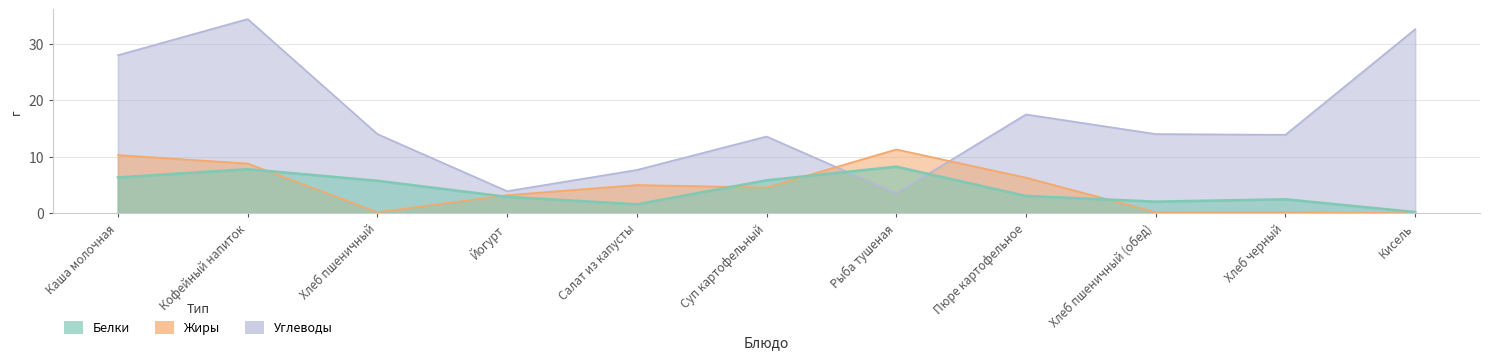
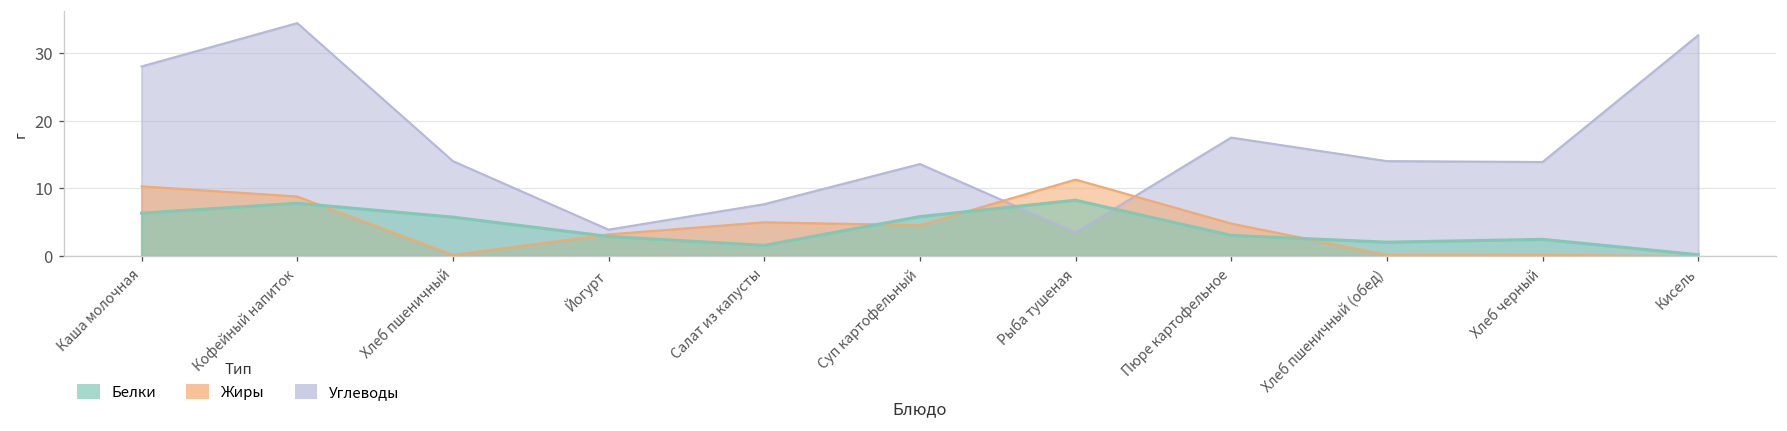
  {
    "Углеводы": {
      "Каша молочная": 28,
      "Кофейный напиток": 34,
      "Хлеб пшеничный": 14,
      "Йогурт": 4,
      "Салат из капусты": 8,
      "Суп картофельный": 14,
      "Рыба тушеная": 4,
      "Пюре картофельное": 18,
      "Хлеб пшеничный (обед)": 14,
      "Хлеб черный": 14,
      "Кисель": 33
    },
    "Жиры": {
      "Каша молочная": 10,
      "Кофейный напиток": 9,
      "Хлеб пшеничный": 0,
      "Салат из капусты": 5,
      "Суп картофельный": 5,
      "Рыба тушеная": 11,
-     "Пюре картофельное": 6,
+     "Пюре картофельное": 5,
      "Хлеб пшеничный (обед)": 0,
      "Хлеб черный": 0
    },
    "Белки": {
      "Каша молочная": 6,
      "Кофейный напиток": 8,
      "Хлеб пшеничный": 6,
      "Салат из капусты": 2,
      "Суп картофельный": 6,
      "Рыба тушеная": 8,
      "Пюре картофельное": 3,
      "Хлеб пшеничный (обед)": 2,
      "Хлеб черный": 2
    }
  }
